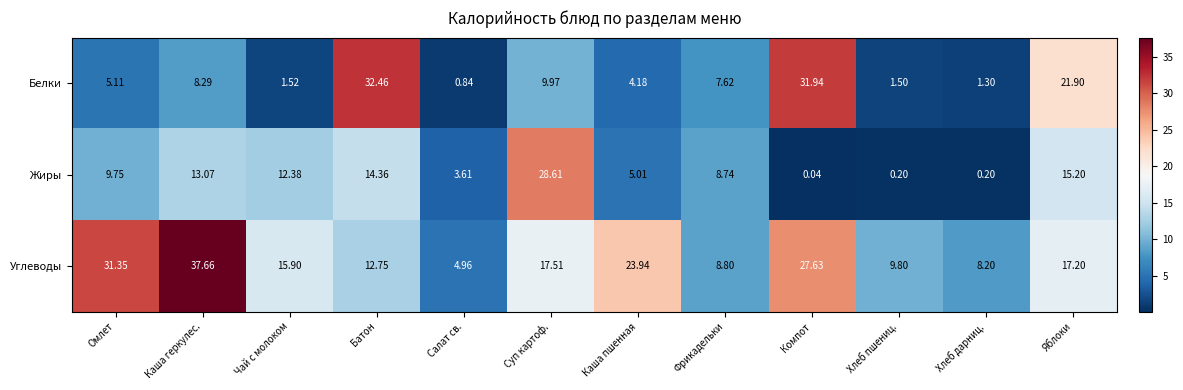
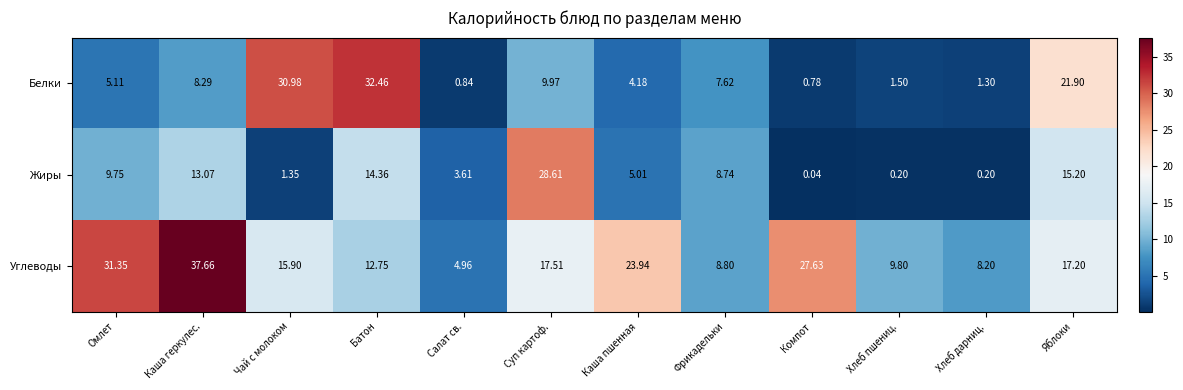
  {
    "Белки": {
      "Омлет": 5.11,
      "Каша геркулес.": 8.29,
-     "Чай с молоком": 1.52,
+     "Чай с молоком": 30.98,
      "Батон": 32.46,
      "Салат св.": 0.84,
      "Суп картоф.": 9.97,
      "Каша пшенная": 4.18,
      "Фрикадельки": 7.62,
-     "Компот": 31.94,
+     "Компот": 0.78,
      "Хлеб пшениц.": 1.50,
      "Хлеб дарниц.": 1.30,
      "Яблоки": 21.90
    },
    "Жиры": {
      "Омлет": 9.75,
      "Каша геркулес.": 13.07,
-     "Чай с молоком": 12.38,
+     "Чай с молоком": 1.35,
      "Батон": 14.36,
      "Салат св.": 3.61,
      "Суп картоф.": 28.61,
      "Каша пшенная": 5.01,
      "Фрикадельки": 8.74,
      "Компот": 0.04,
      "Хлеб пшениц.": 0.20,
      "Хлеб дарниц.": 0.20,
      "Яблоки": 15.20
    },
    "Углеводы": {
      "Омлет": 31.35,
      "Каша геркулес.": 37.66,
      "Чай с молоком": 15.90,
      "Батон": 12.75,
      "Салат св.": 4.96,
      "Суп картоф.": 17.51,
      "Каша пшенная": 23.94,
      "Фрикадельки": 8.80,
      "Компот": 27.63,
      "Хлеб пшениц.": 9.80,
      "Хлеб дарниц.": 8.20,
      "Яблоки": 17.20
    }
  }
